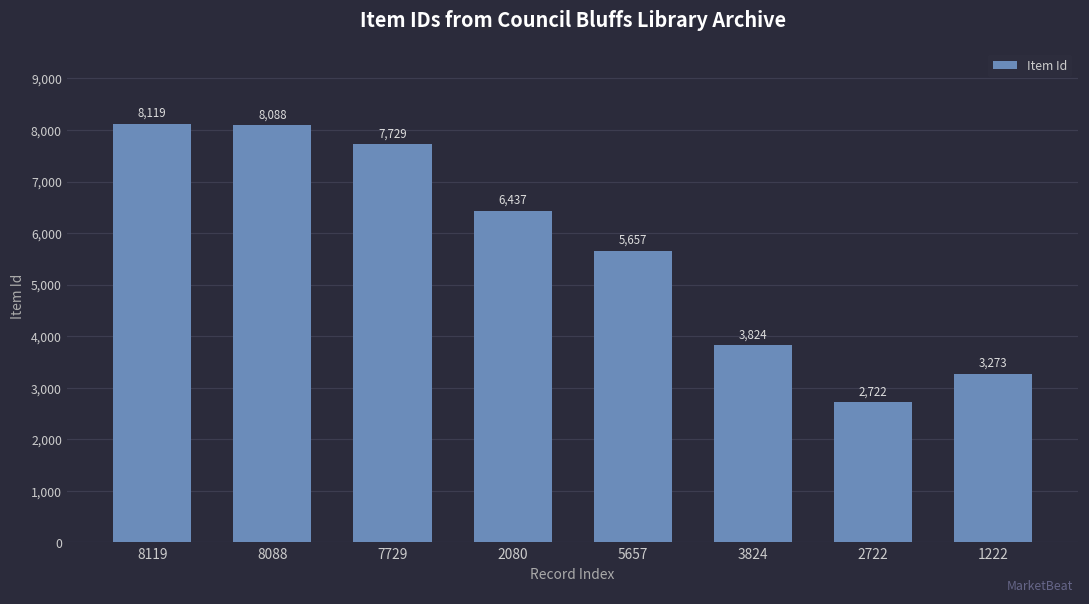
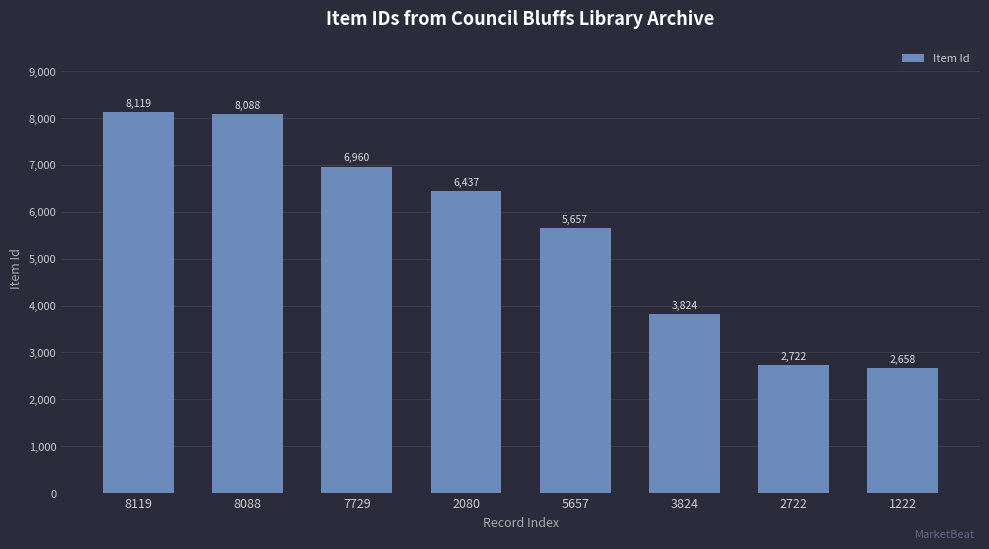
  {
    "8119": "8,119",
    "8088": "8,088",
-   "7729": "7,729",
+   "7729": "6,960",
    "2080": "6,437",
    "5657": "5,657",
    "3824": "3,824",
    "2722": "2,722",
-   "1222": "3,273"
+   "1222": "2,658"
  }
